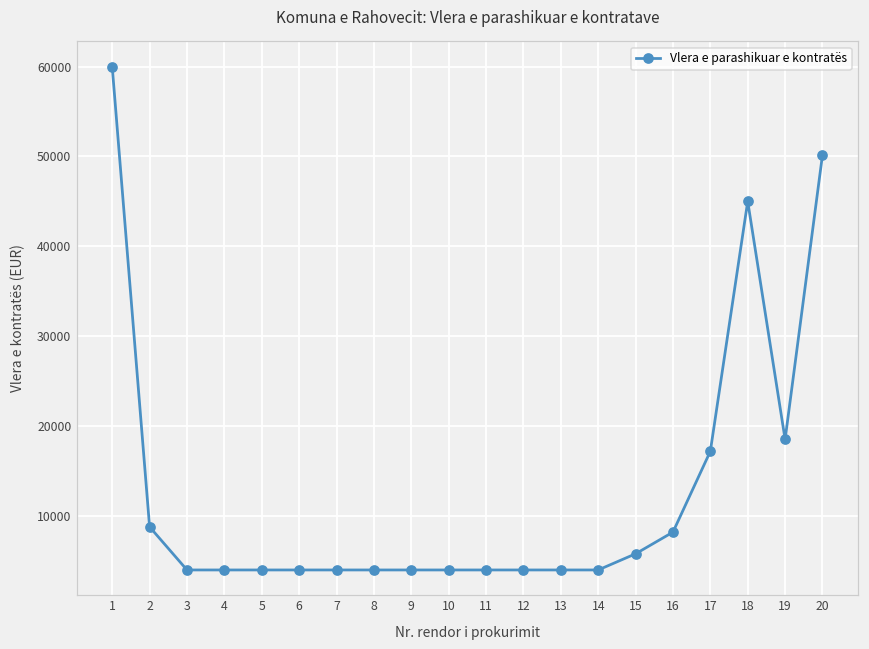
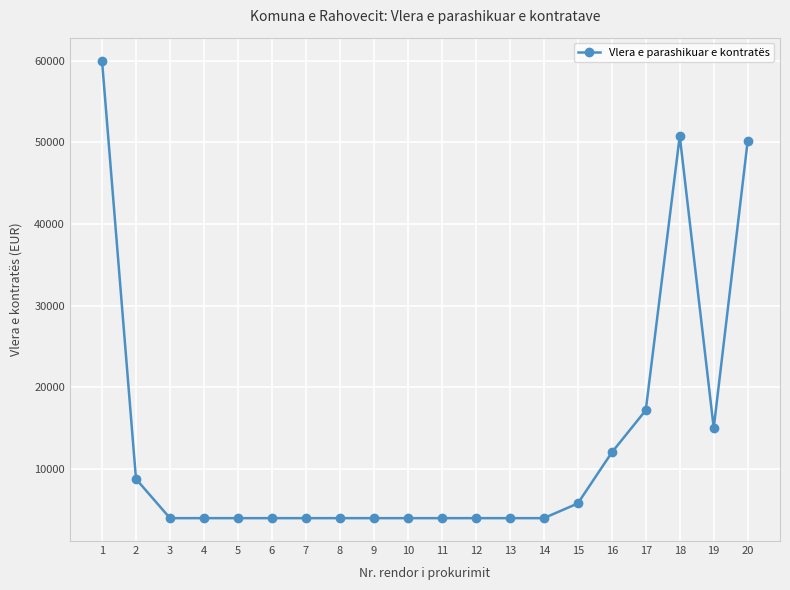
  {
    "1": 60000,
    "2": 9000,
    "3": 4000,
    "4": 4000,
    "5": 4000,
    "6": 4000,
    "7": 4000,
    "8": 4000,
    "9": 4000,
    "10": 4000,
    "11": 4000,
    "12": 4000,
    "13": 4000,
    "14": 4000,
    "15": 6000,
-   "16": 8000,
+   "16": 12000,
    "17": 17000,
-   "18": 45000,
-   "19": 18000,
+   "18": 51000,
+   "19": 15000,
    "20": 50000
  }
